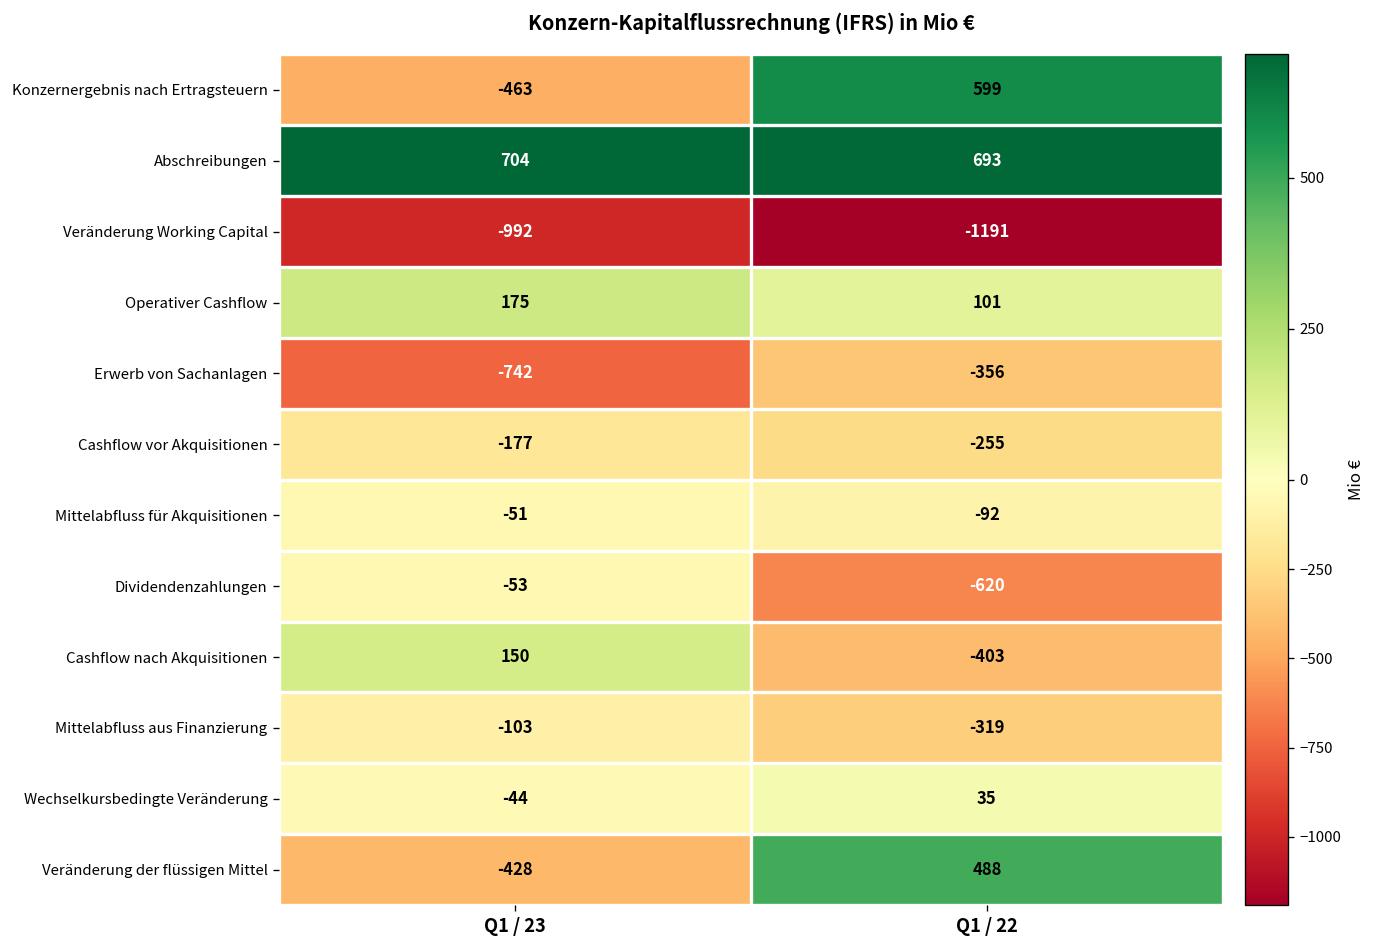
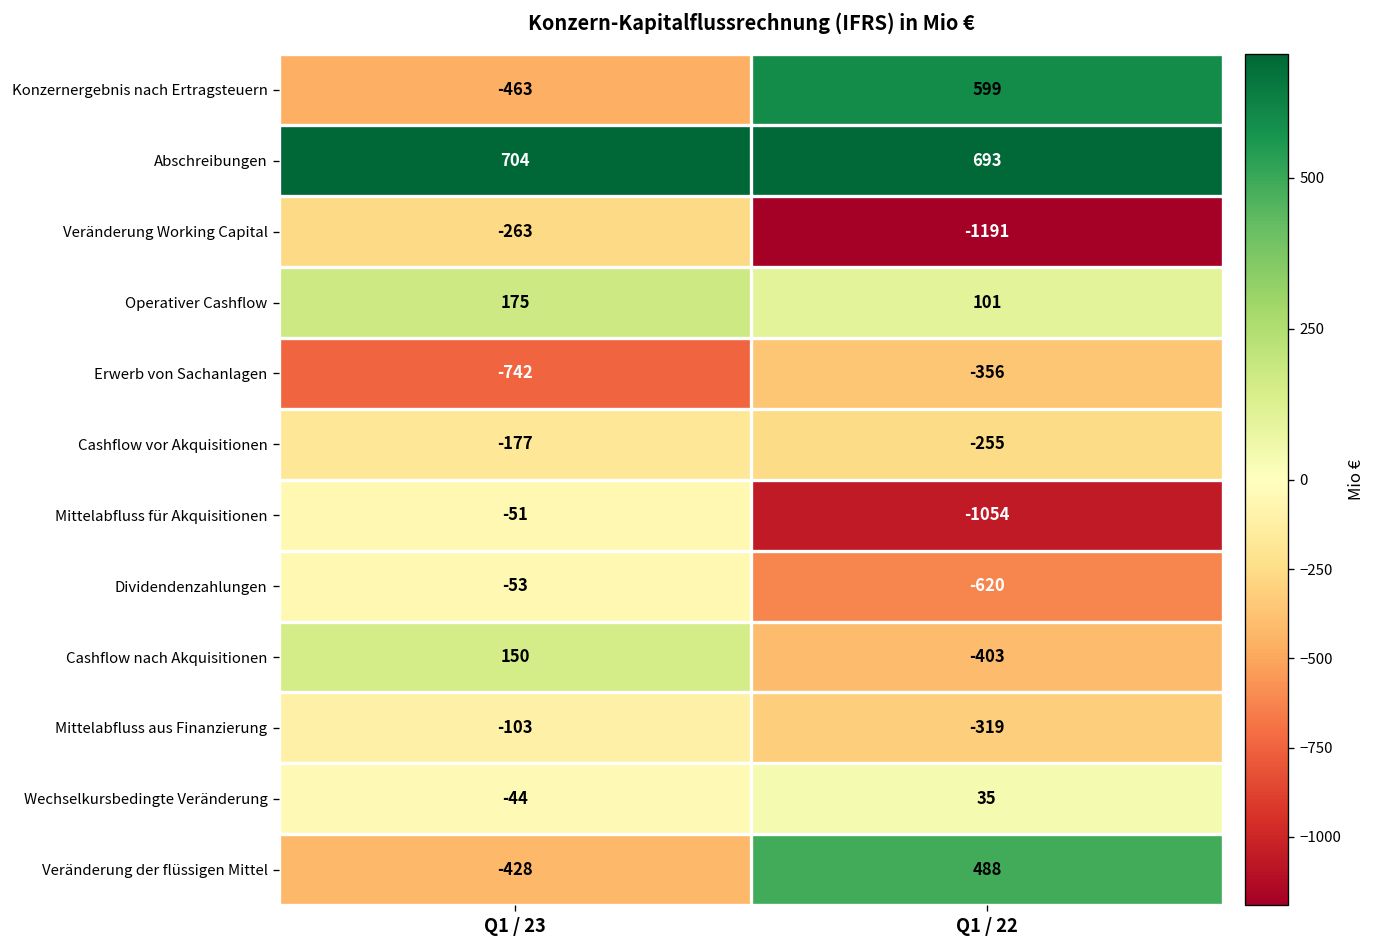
  {
    "Konzernergebnis nach Ertragsteuern": {
      "Q1 / 23": -463,
      "Q1 / 22": 599
    },
    "Abschreibungen": {
      "Q1 / 23": 704,
      "Q1 / 22": 693
    },
    "Veränderung Working Capital": {
-     "Q1 / 23": -992,
+     "Q1 / 23": -263,
      "Q1 / 22": -1191
    },
    "Operativer Cashflow": {
      "Q1 / 23": 175,
      "Q1 / 22": 101
    },
    "Erwerb von Sachanlagen": {
      "Q1 / 23": -742,
      "Q1 / 22": -356
    },
    "Cashflow vor Akquisitionen": {
      "Q1 / 23": -177,
      "Q1 / 22": -255
    },
    "Mittelabfluss für Akquisitionen": {
      "Q1 / 23": -51,
-     "Q1 / 22": -92
+     "Q1 / 22": -1054
    },
    "Dividendenzahlungen": {
      "Q1 / 23": -53,
      "Q1 / 22": -620
    },
    "Cashflow nach Akquisitionen": {
      "Q1 / 23": 150,
      "Q1 / 22": -403
    },
    "Mittelabfluss aus Finanzierung": {
      "Q1 / 23": -103,
      "Q1 / 22": -319
    },
    "Wechselkursbedingte Veränderung": {
      "Q1 / 23": -44,
      "Q1 / 22": 35
    },
    "Veränderung der flüssigen Mittel": {
      "Q1 / 23": -428,
      "Q1 / 22": 488
    }
  }
